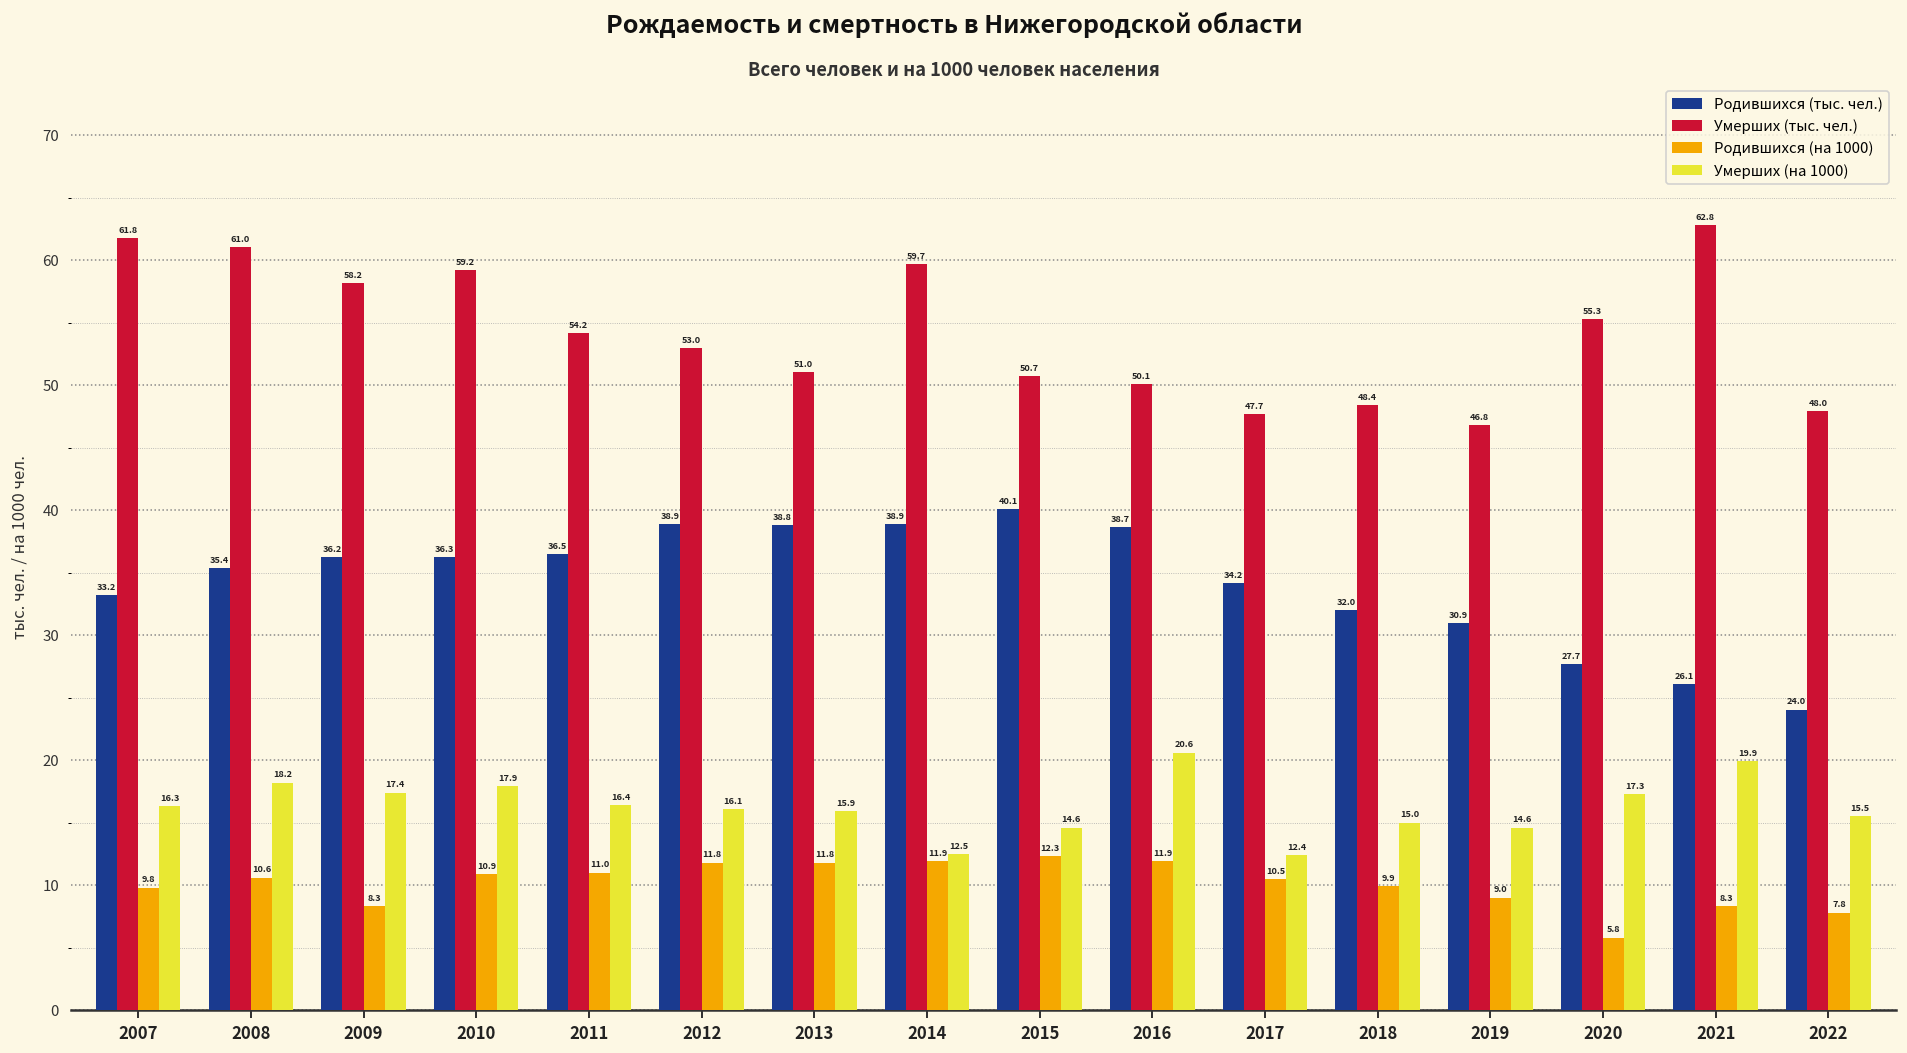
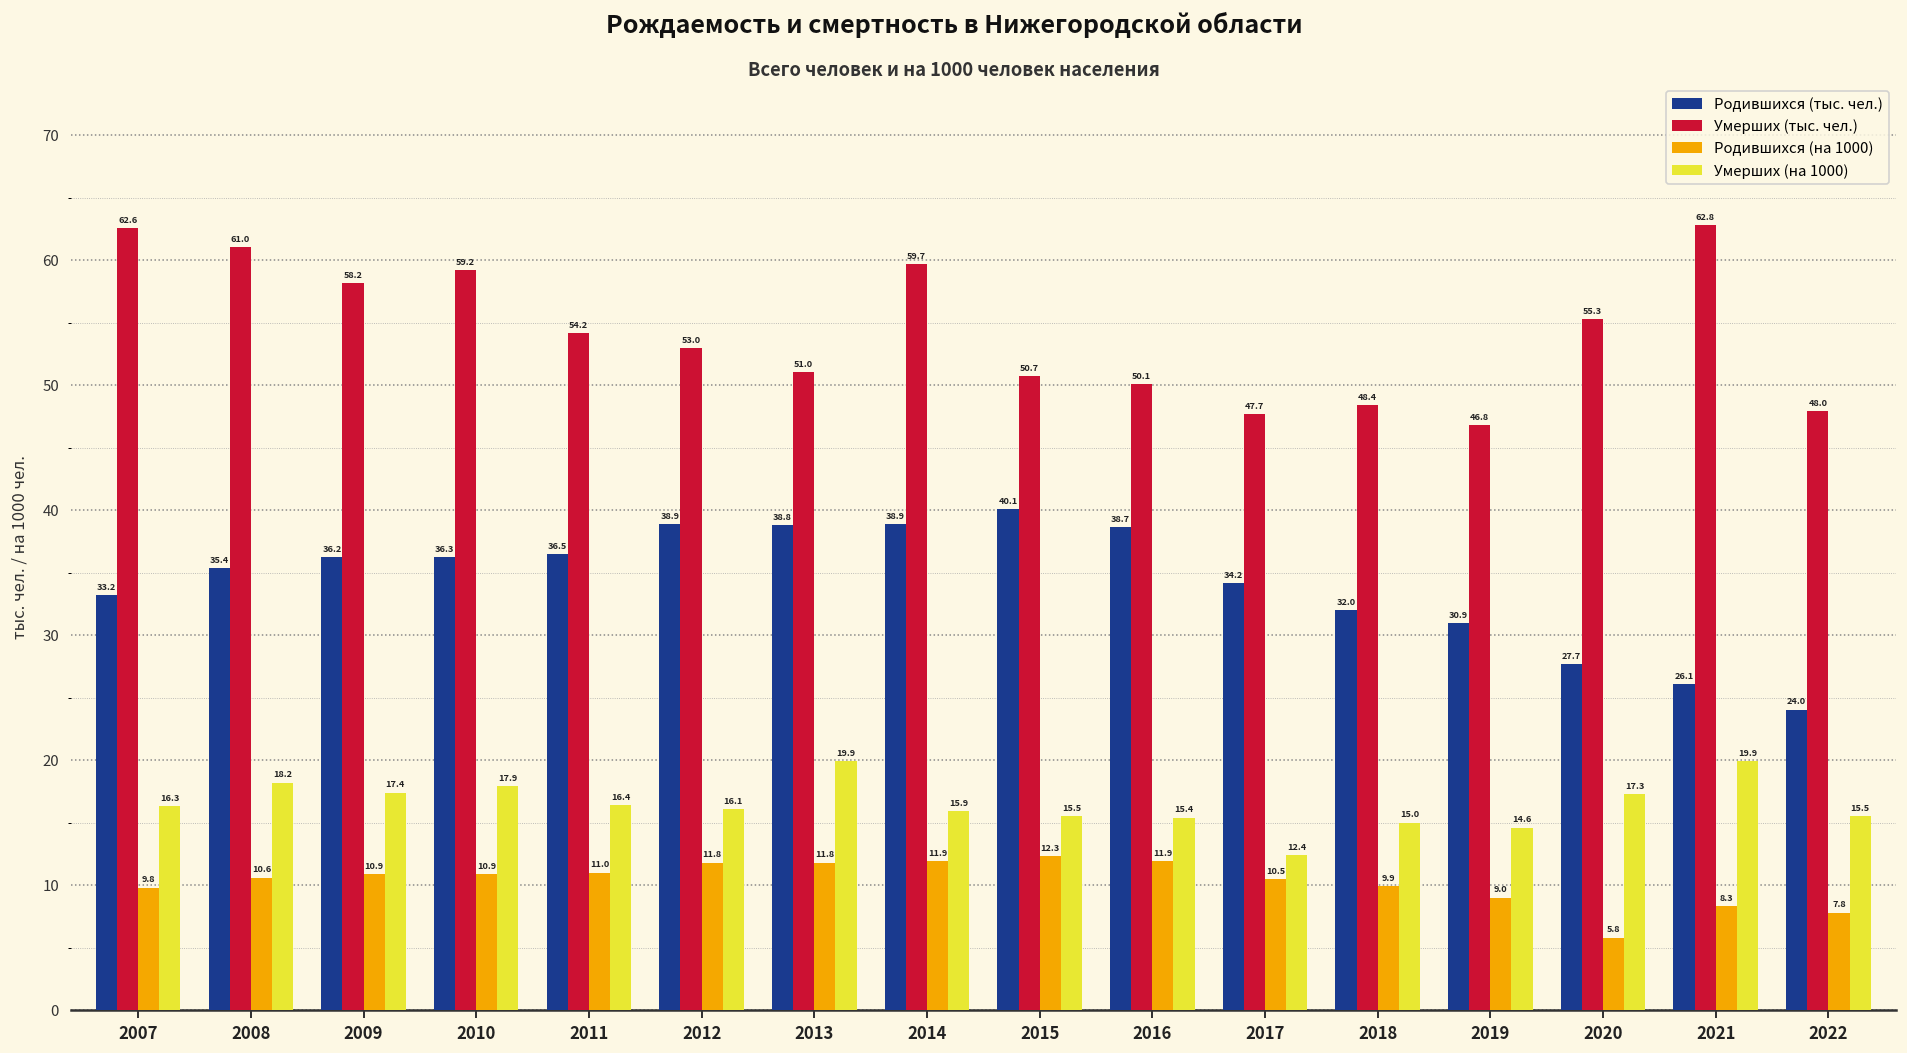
  {
    "Родившихся (тыс. чел.)": {
      "2007": 33.2,
      "2008": 35.4,
      "2009": 36.2,
      "2010": 36.3,
      "2011": 36.5,
      "2012": 38.9,
      "2013": 38.8,
      "2014": 38.9,
      "2015": 40.1,
      "2016": 38.7,
      "2017": 34.2,
      "2018": 32.0,
      "2019": 30.9,
      "2020": 27.7,
      "2021": 26.1,
      "2022": 24.0
    },
    "Умерших (тыс. чел.)": {
-     "2007": 61.8,
+     "2007": 62.6,
      "2008": 61.0,
      "2009": 58.2,
      "2010": 59.2,
      "2011": 54.2,
      "2012": 53.0,
      "2013": 51.0,
      "2014": 59.7,
      "2015": 50.7,
      "2016": 50.1,
      "2017": 47.7,
      "2018": 48.4,
      "2019": 46.8,
      "2020": 55.3,
      "2021": 62.8,
      "2022": 48.0
    },
    "Родившихся (на 1000)": {
      "2007": 9.8,
      "2008": 10.6,
-     "2009": 8.3,
+     "2009": 10.9,
      "2010": 10.9,
      "2011": 11.0,
      "2012": 11.8,
      "2013": 11.8,
      "2014": 11.9,
      "2015": 12.3,
      "2016": 11.9,
      "2017": 10.5,
      "2018": 9.9,
      "2019": 9.0,
      "2020": 5.8,
      "2021": 8.3,
      "2022": 7.8
    },
    "Умерших (на 1000)": {
      "2007": 16.3,
      "2008": 18.2,
      "2009": 17.4,
      "2010": 17.9,
      "2011": 16.4,
      "2012": 16.1,
-     "2013": 15.9,
-     "2014": 12.5,
-     "2015": 14.6,
-     "2016": 20.6,
+     "2013": 19.9,
+     "2014": 15.9,
+     "2015": 15.5,
+     "2016": 15.4,
      "2017": 12.4,
      "2018": 15.0,
      "2019": 14.6,
      "2020": 17.3,
      "2021": 19.9,
      "2022": 15.5
    }
  }
